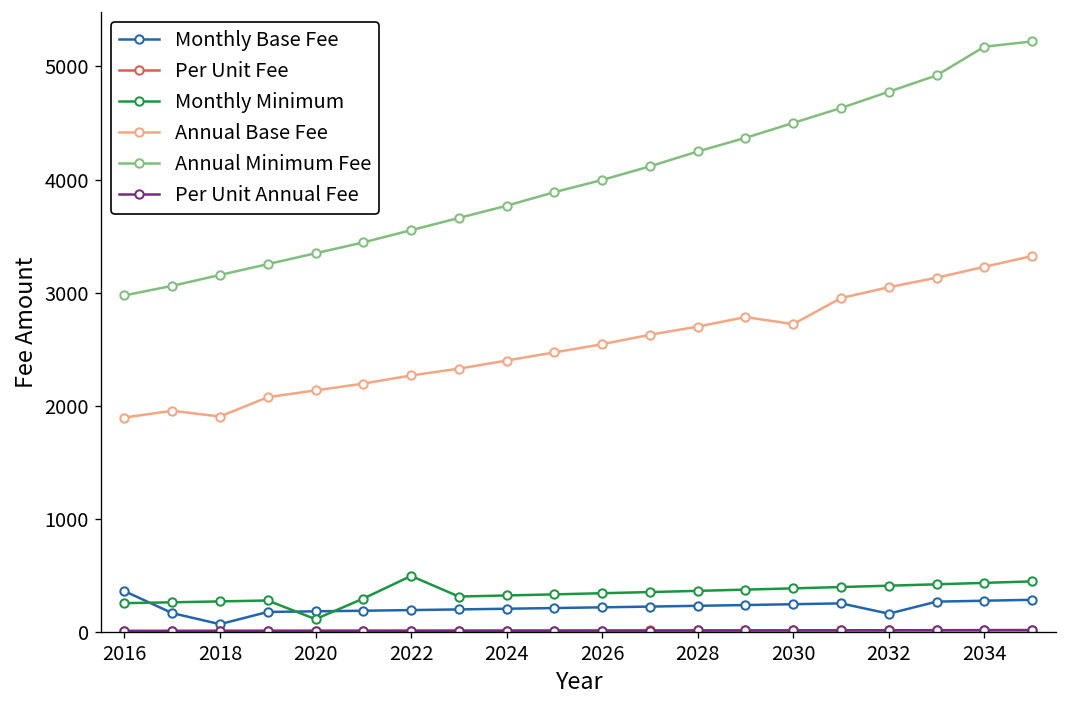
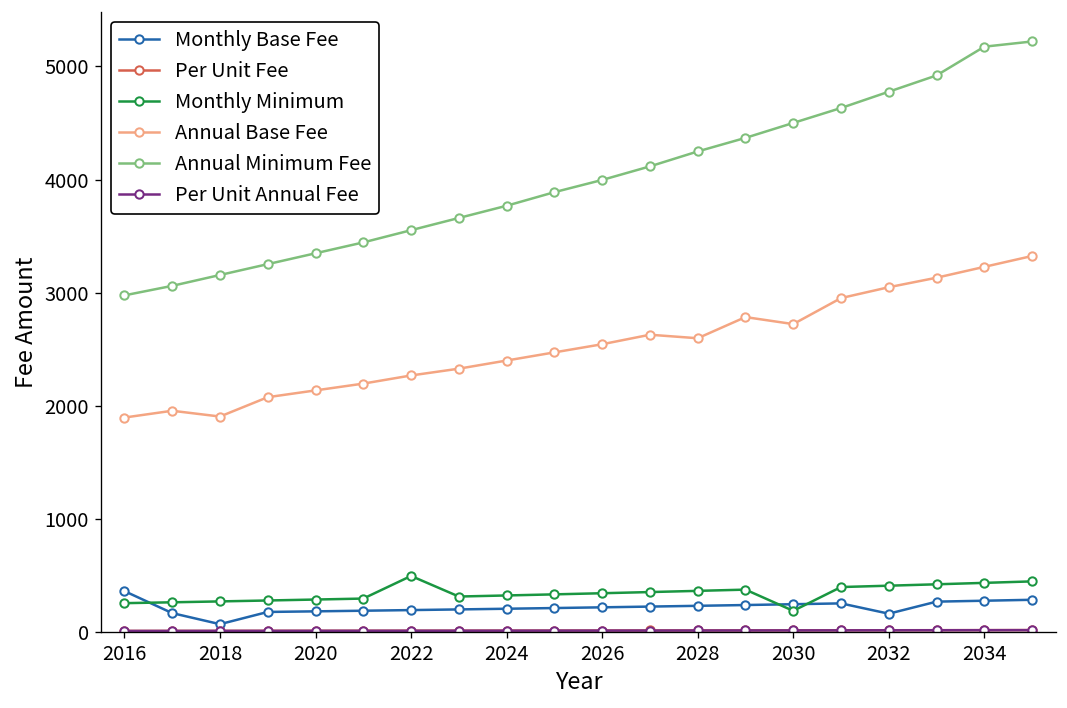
  {
    "Monthly Base Fee": {
      "2016": 400,
      "2018": 100,
      "2020": 200,
      "2022": 200,
      "2024": 200,
      "2026": 200,
      "2028": 200,
      "2030": 200,
      "2032": 200,
      "2034": 300
    },
    "Monthly Minimum": {
      "2016": 300,
      "2018": 300,
-     "2020": 100,
+     "2020": 300,
      "2022": 500,
      "2024": 300,
      "2026": 300,
      "2028": 400,
-     "2030": 400,
+     "2030": 200,
      "2032": 400,
      "2034": 400
    },
    "Annual Base Fee": {
      "2016": 1900,
      "2018": 1900,
      "2020": 2100,
      "2022": 2300,
      "2024": 2400,
      "2026": 2500,
-     "2028": 2700,
+     "2028": 2600,
      "2030": 2700,
      "2032": 3000,
      "2034": 3200
    },
    "Annual Minimum Fee": {
      "2016": 3000,
      "2018": 3200,
      "2020": 3300,
      "2022": 3600,
      "2024": 3800,
      "2026": 4000,
      "2028": 4200,
      "2030": 4500,
      "2032": 4800,
      "2034": 5200
    }
  }
